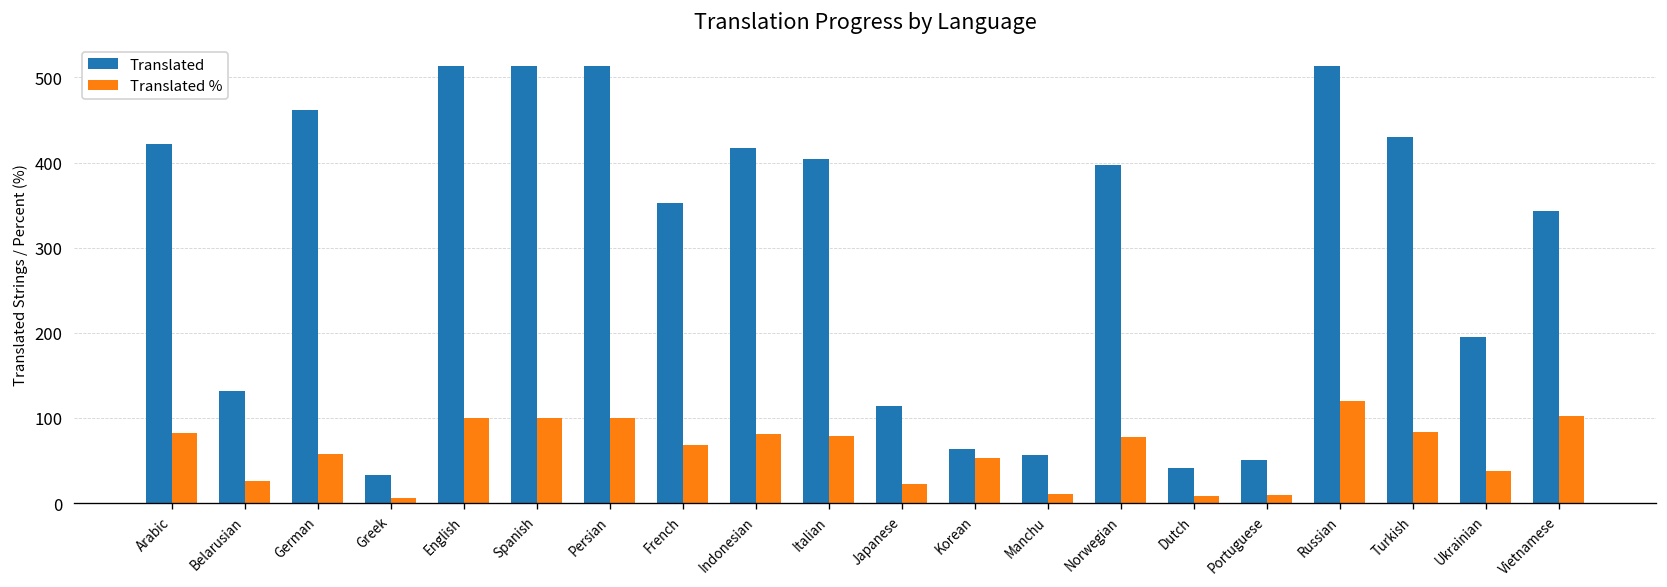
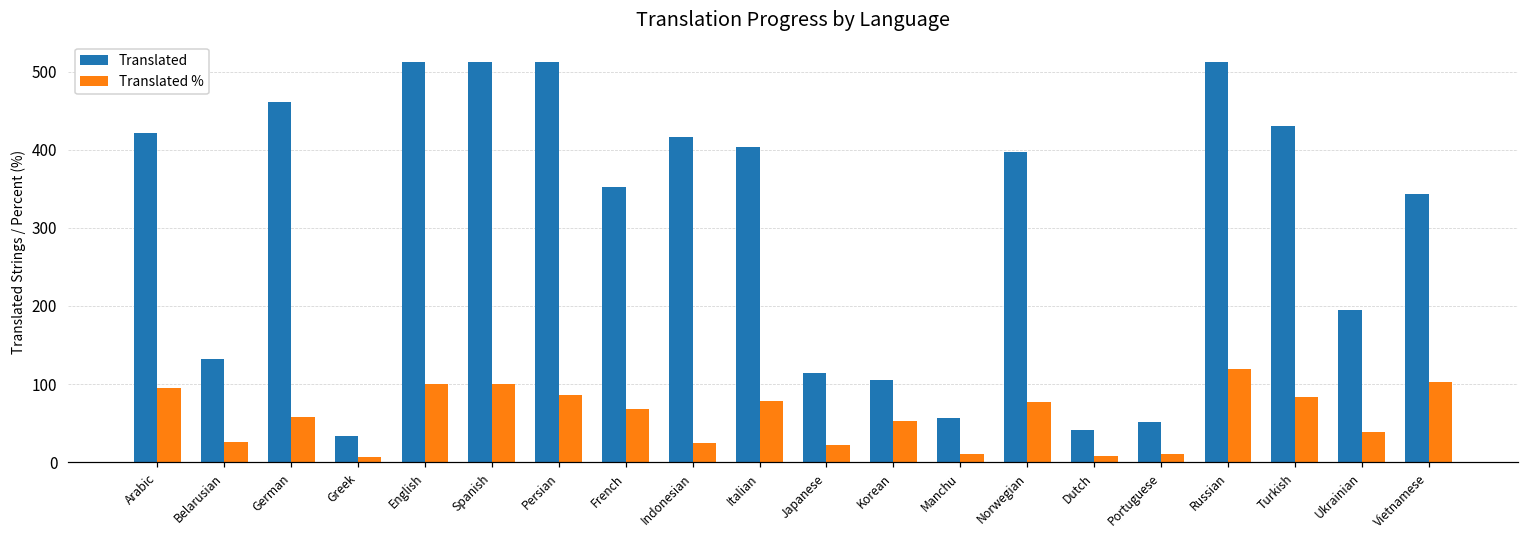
  {
    "Translated": {
      "Arabic": 420,
      "Belarusian": 130,
      "German": 460,
      "Greek": 30,
      "English": 510,
      "Spanish": 510,
      "Persian": 510,
      "French": 350,
      "Indonesian": 420,
      "Italian": 400,
      "Japanese": 110,
-     "Korean": 60,
+     "Korean": 110,
      "Manchu": 60,
      "Norwegian": 400,
      "Dutch": 40,
      "Portuguese": 50,
      "Russian": 510,
      "Turkish": 430,
      "Ukrainian": 200,
      "Vietnamese": 340
    },
    "Translated %": {
-     "Arabic": 80,
+     "Arabic": 100,
      "Belarusian": 30,
      "German": 60,
      "Greek": 10,
      "English": 100,
      "Spanish": 100,
-     "Persian": 100,
+     "Persian": 90,
      "French": 70,
-     "Indonesian": 80,
+     "Indonesian": 20,
      "Italian": 80,
      "Japanese": 20,
      "Korean": 50,
      "Manchu": 10,
      "Norwegian": 80,
      "Dutch": 10,
      "Portuguese": 10,
      "Russian": 120,
      "Turkish": 80,
      "Ukrainian": 40,
      "Vietnamese": 100
    }
  }
